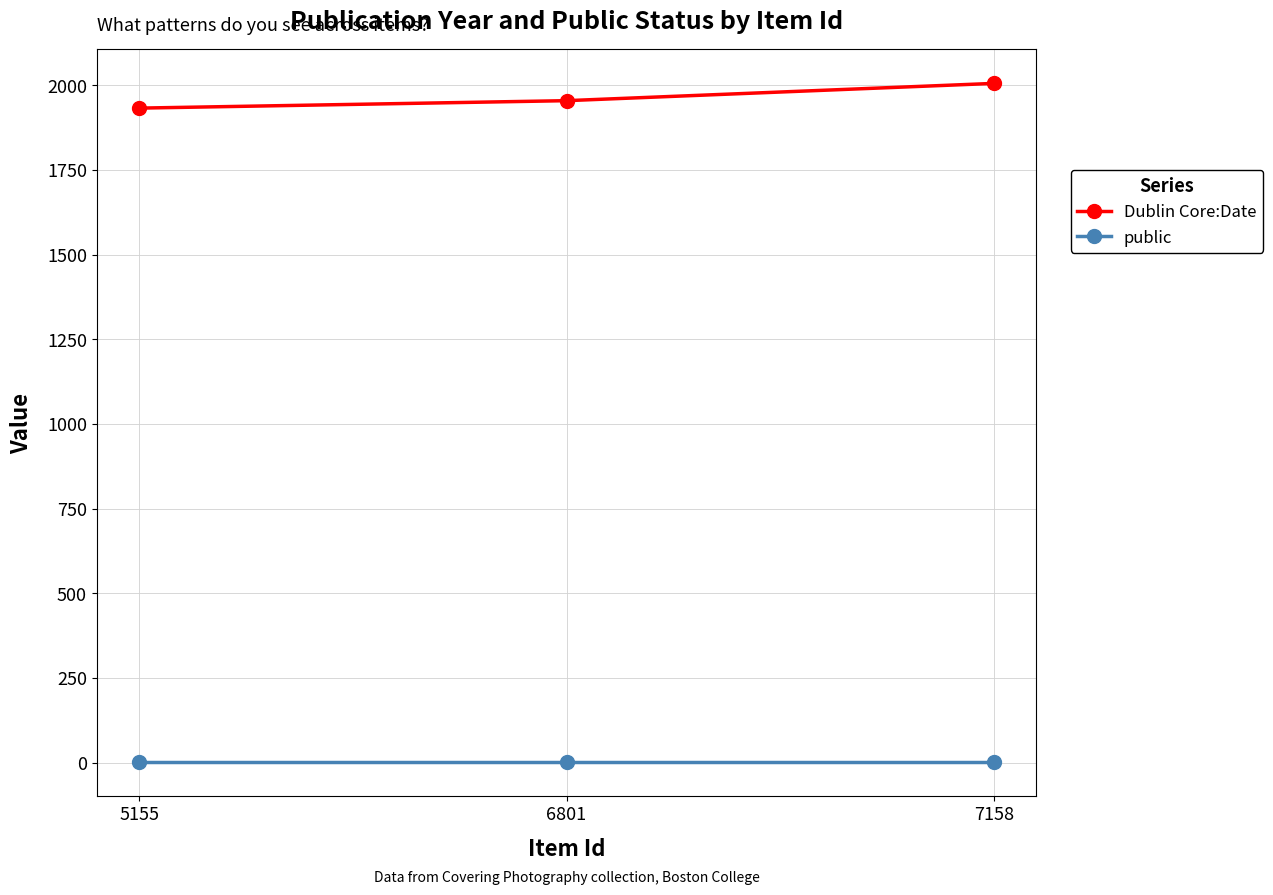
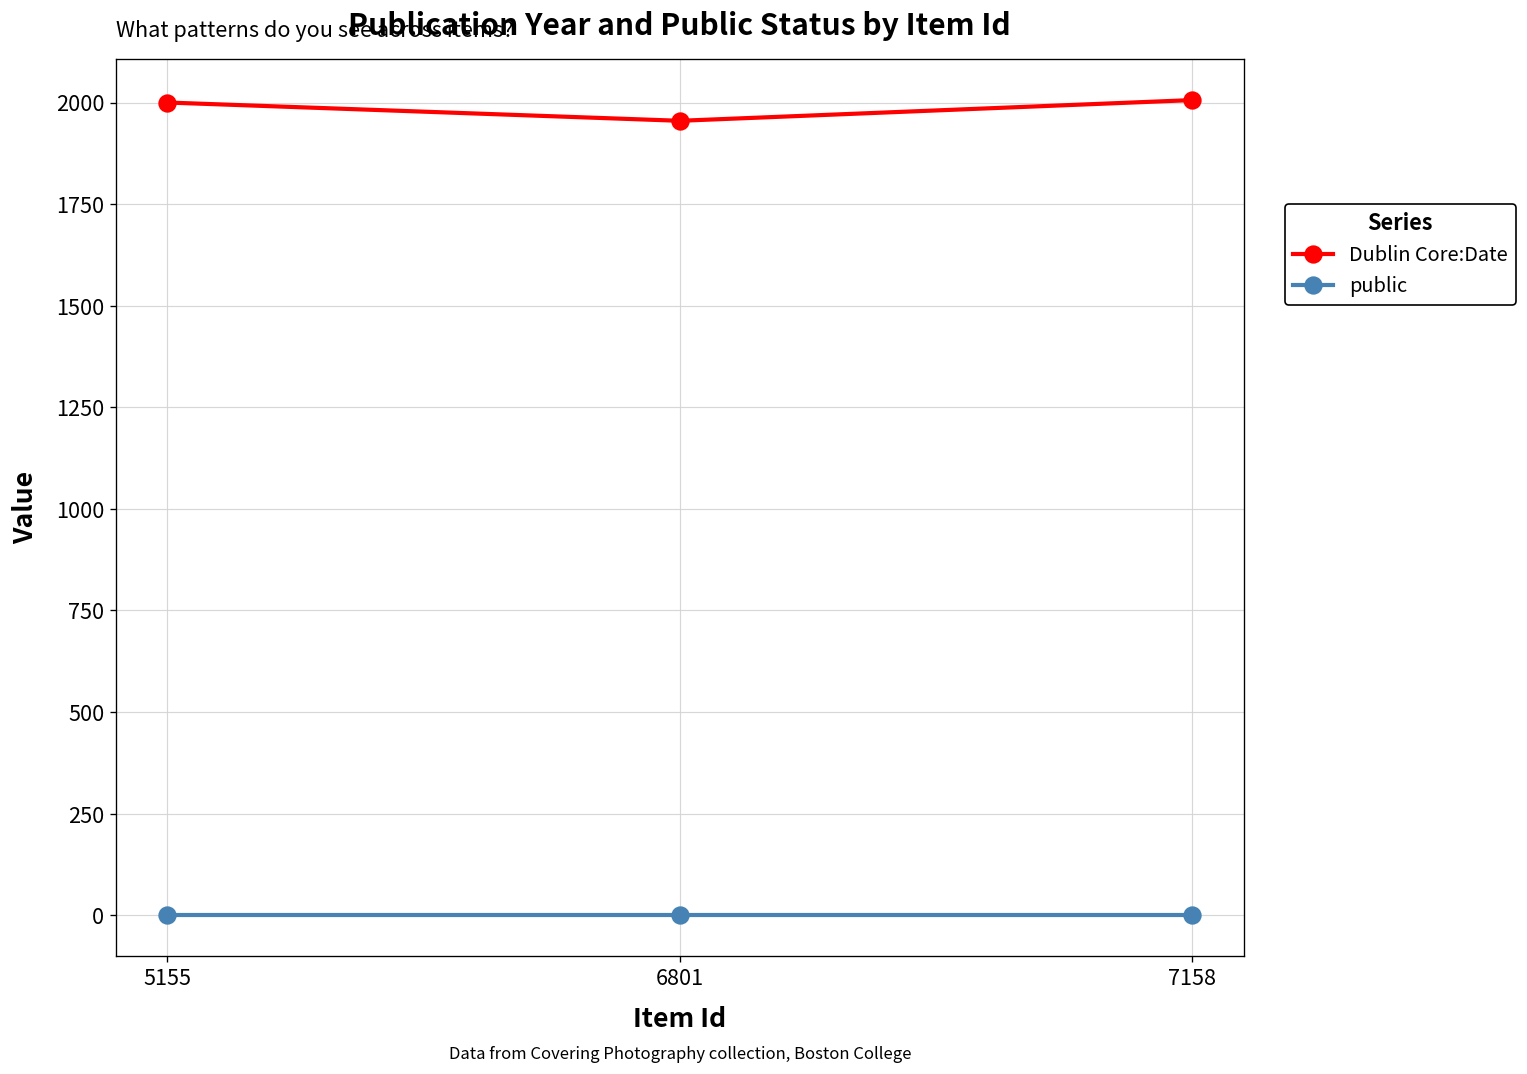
  {
    "Dublin Core:Date": {
-     "5155": 1930,
+     "5155": 2000,
      "6801": 1960,
      "7158": 2010
    },
    "public": {
      "5155": 0,
      "6801": 0,
      "7158": 0
    }
  }
